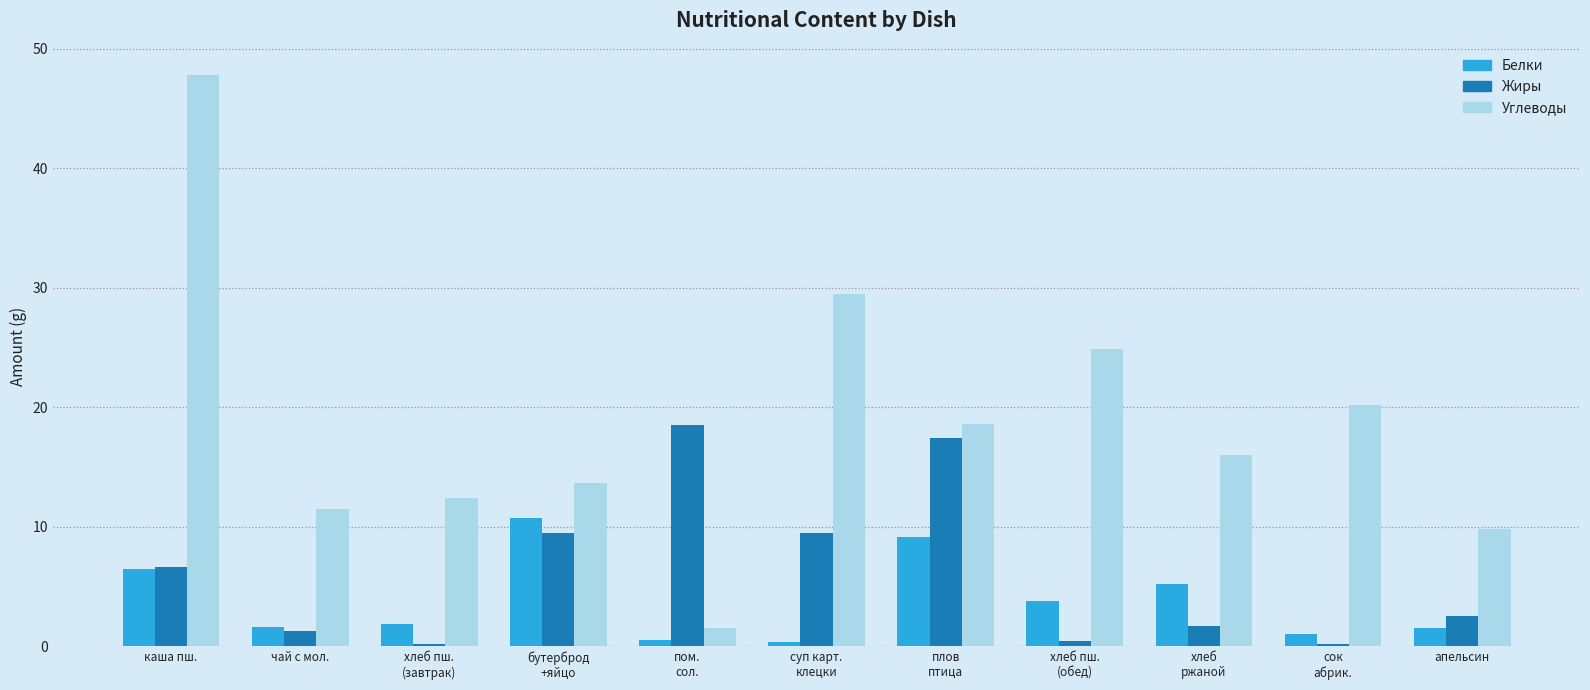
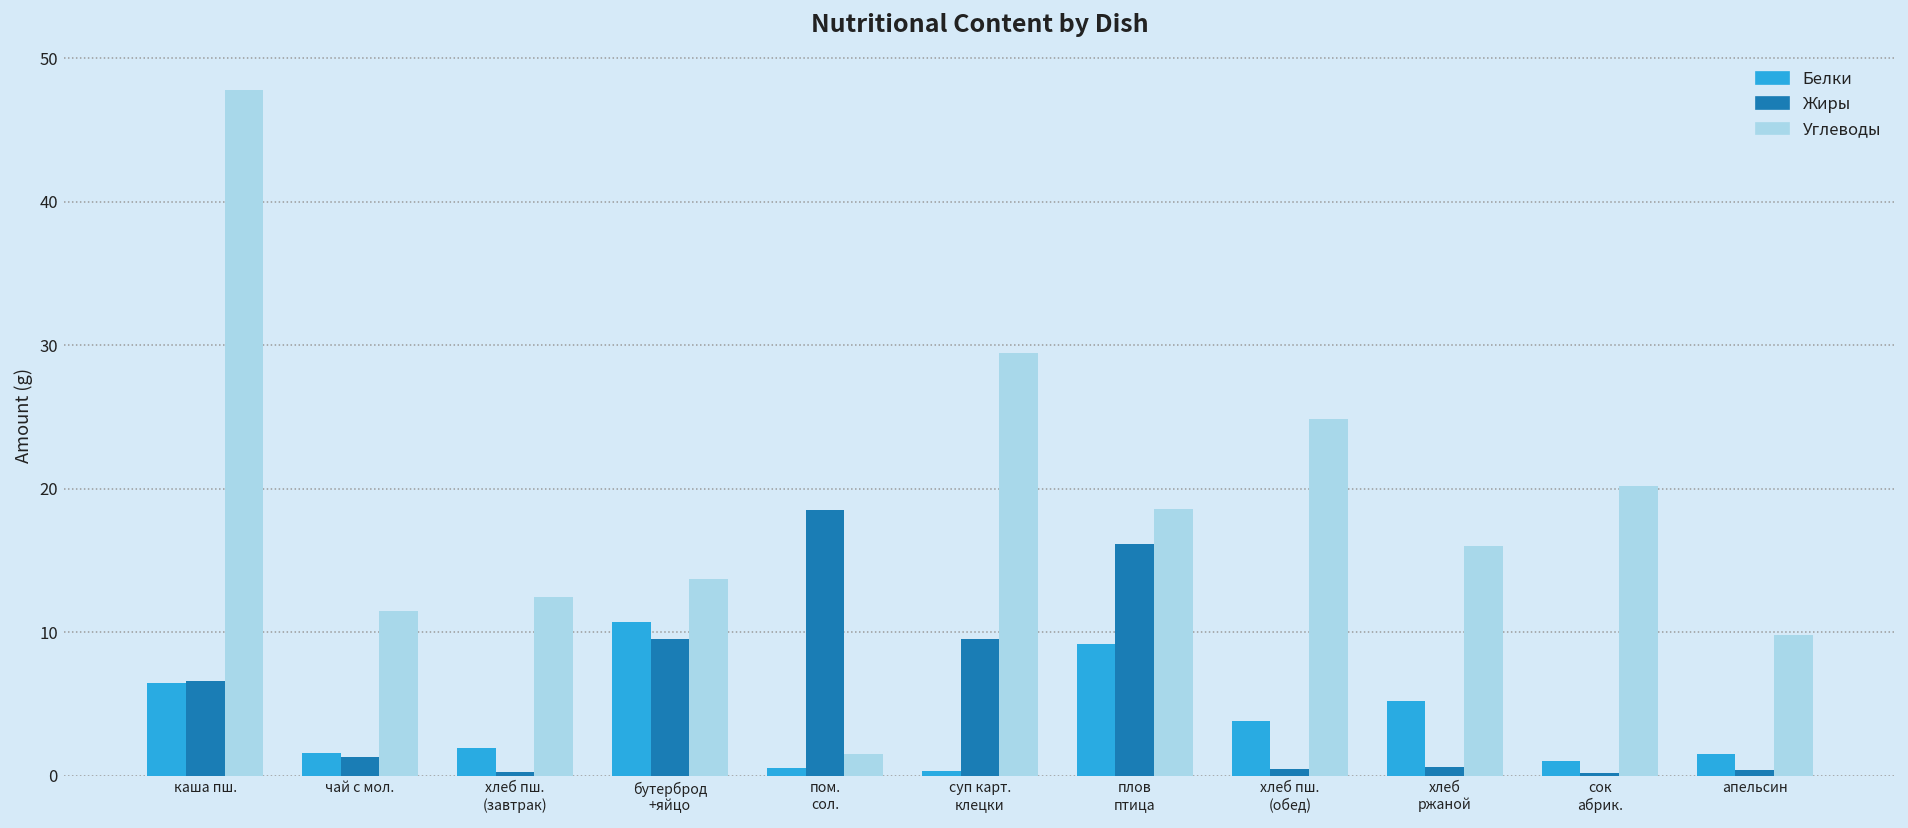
  {
    "Белки": {
      "каша пш.": 6.5,
      "чай с мол.": 1.6,
      "хлеб пш. (завтрак)": 1.9,
      "бутерброд +яйцо": 10.7,
      "пом. сол.": 0.6,
      "суп карт. клецки": 0.3,
      "плов птица": 9.2,
      "хлеб пш. (обед)": 3.8,
      "хлеб ржаной": 5.2,
      "сок абрик.": 1.0,
      "апельсин": 1.5
    },
    "Жиры": {
      "каша пш.": 6.6,
      "чай с мол.": 1.3,
      "хлеб пш. (завтрак)": 0.2,
      "бутерброд +яйцо": 9.5,
      "пом. сол.": 18.5,
      "суп карт. клецки": 9.5,
-     "плов птица": 17.4,
+     "плов птица": 16.2,
      "хлеб пш. (обед)": 0.5,
-     "хлеб ржаной": 1.7,
-     "апельсин": 2.5
+     "хлеб ржаной": 0.6,
+     "апельсин": 0.4
    },
    "Углеводы": {
      "каша пш.": 47.8,
      "чай с мол.": 11.5,
      "хлеб пш. (завтрак)": 12.4,
      "бутерброд +яйцо": 13.7,
      "пом. сол.": 1.5,
      "суп карт. клецки": 29.5,
      "плов птица": 18.6,
      "хлеб пш. (обед)": 24.9,
      "хлеб ржаной": 16.0,
      "сок абрик.": 20.2,
      "апельсин": 9.8
    }
  }
